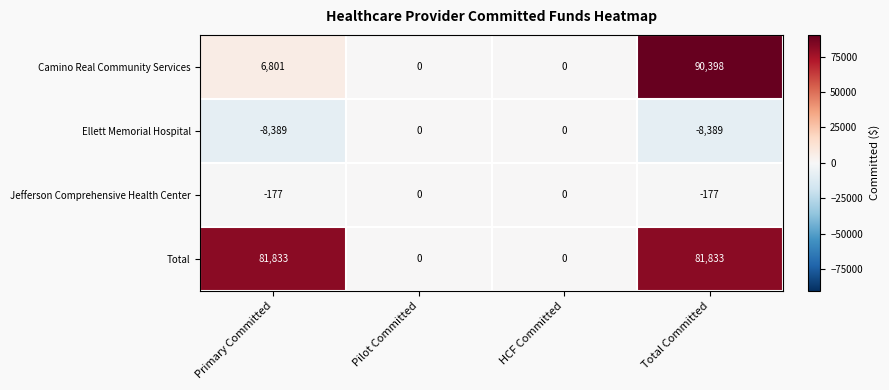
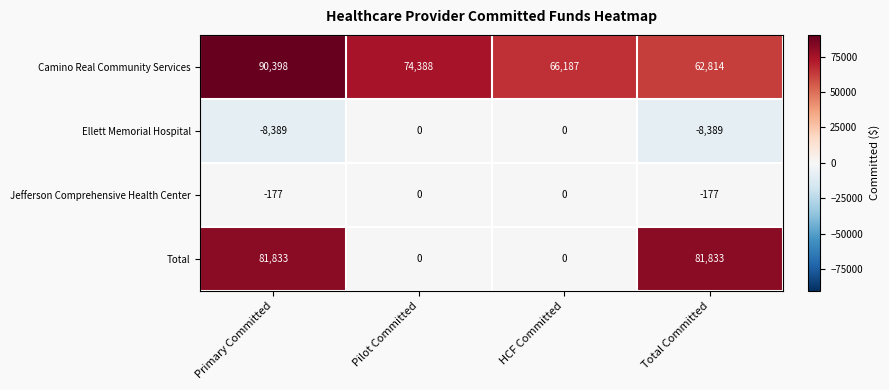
  {
    "Camino Real Community Services": {
-     "Primary Committed": "6,801",
-     "Pilot Committed": "0",
-     "HCF Committed": "0",
-     "Total Committed": "90,398"
+     "Primary Committed": "90,398",
+     "Pilot Committed": "74,388",
+     "HCF Committed": "66,187",
+     "Total Committed": "62,814"
    },
    "Ellett Memorial Hospital": {
      "Primary Committed": "-8,389",
      "Pilot Committed": "0",
      "HCF Committed": "0",
      "Total Committed": "-8,389"
    },
    "Jefferson Comprehensive Health Center": {
      "Primary Committed": "-177",
      "Pilot Committed": "0",
      "HCF Committed": "0",
      "Total Committed": "-177"
    },
    "Total": {
      "Primary Committed": "81,833",
      "Pilot Committed": "0",
      "HCF Committed": "0",
      "Total Committed": "81,833"
    }
  }
